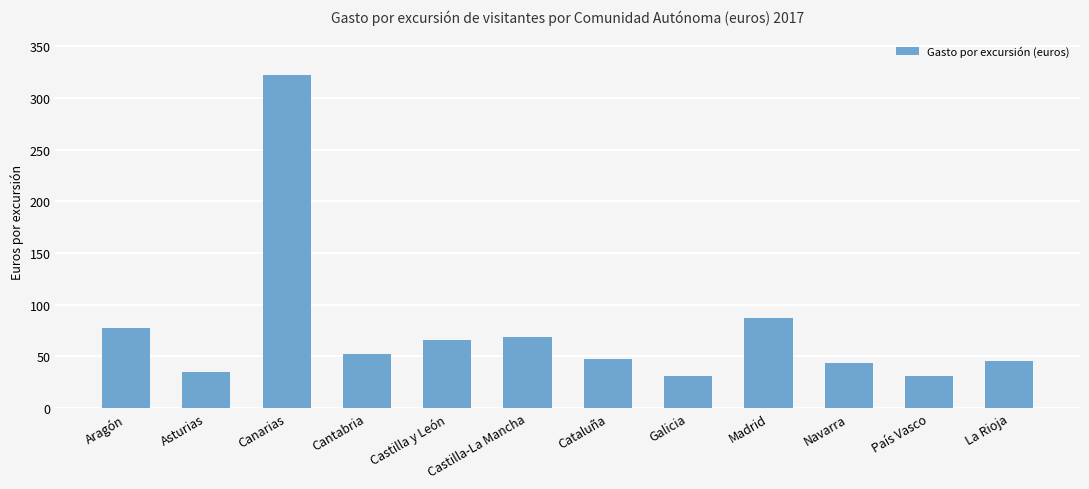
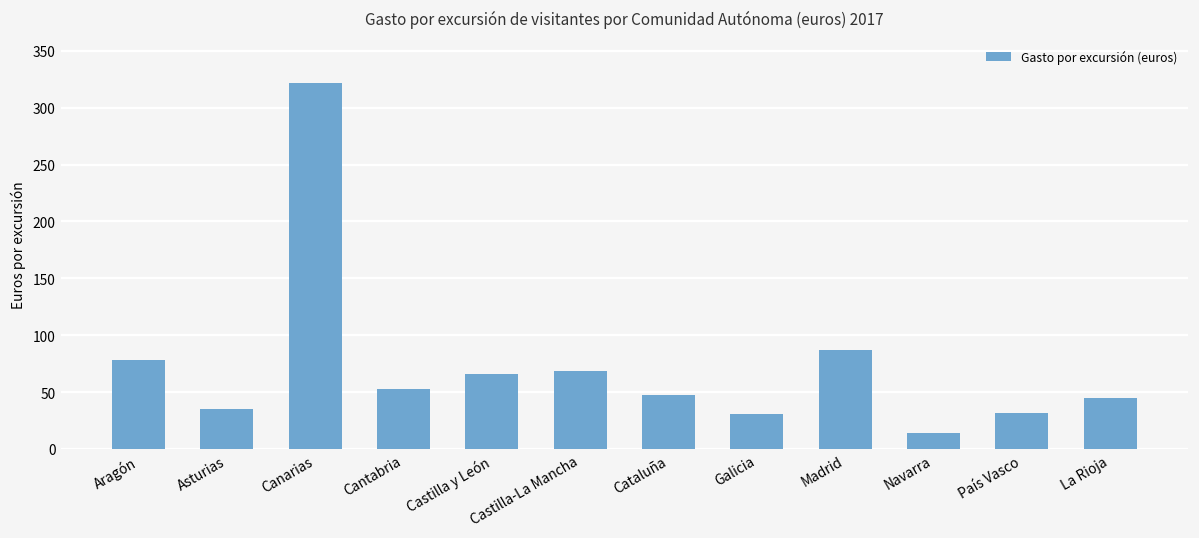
  {
    "Aragón": 78,
    "Asturias": 35,
    "Canarias": 322,
    "Cantabria": 52,
    "Castilla y León": 66,
    "Castilla-La Mancha": 69,
    "Cataluña": 47,
    "Galicia": 31,
    "Madrid": 87,
-   "Navarra": 44,
+   "Navarra": 14,
    "País Vasco": 31,
    "La Rioja": 45
  }
